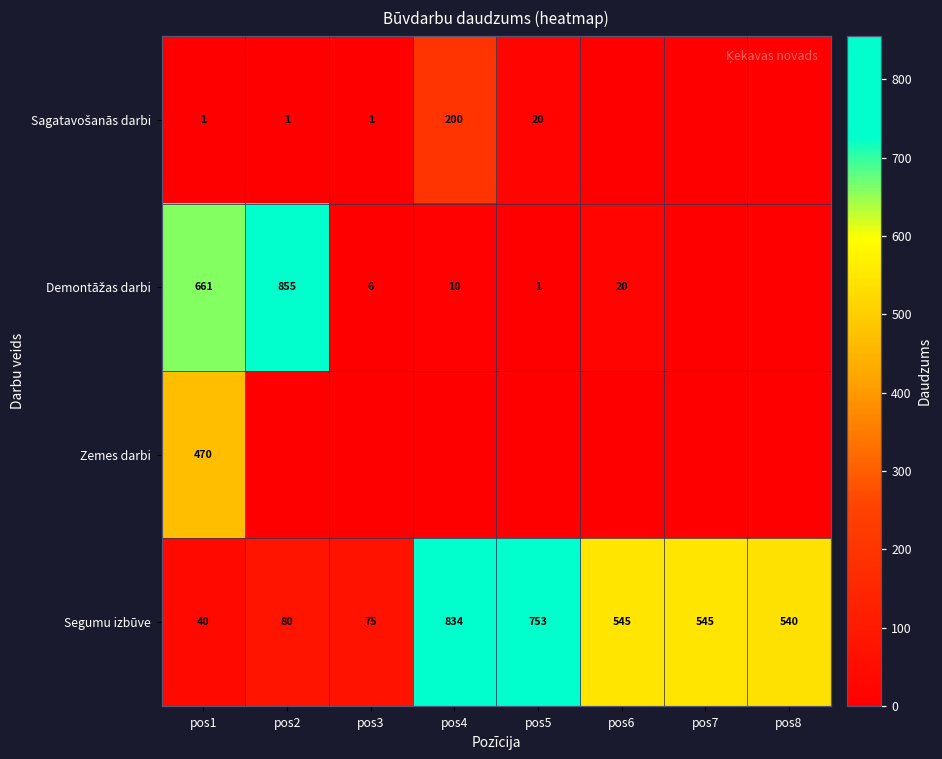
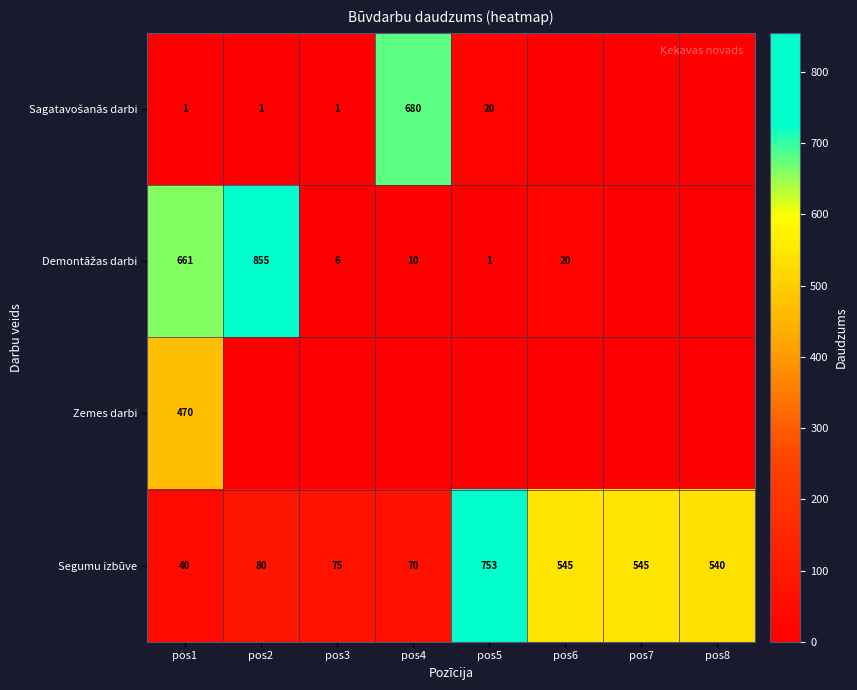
  {
    "Sagatavošanās darbi": {
      "pos1": 1,
      "pos2": 1,
      "pos3": 1,
-     "pos4": 200,
+     "pos4": 680,
      "pos5": 20
    },
    "Demontāžas darbi": {
      "pos1": 661,
      "pos2": 855,
      "pos3": 6,
      "pos4": 10,
      "pos5": 1,
      "pos6": 20
    },
    "Zemes darbi": {
      "pos1": 470
    },
    "Segumu izbūve": {
      "pos1": 40,
      "pos2": 80,
      "pos3": 75,
-     "pos4": 834,
+     "pos4": 70,
      "pos5": 753,
      "pos6": 545,
      "pos7": 545,
      "pos8": 540
    }
  }
